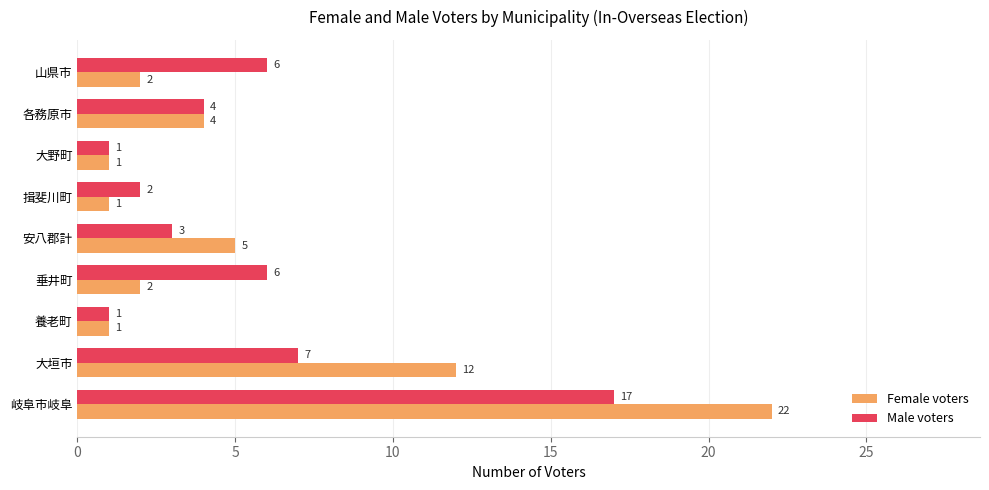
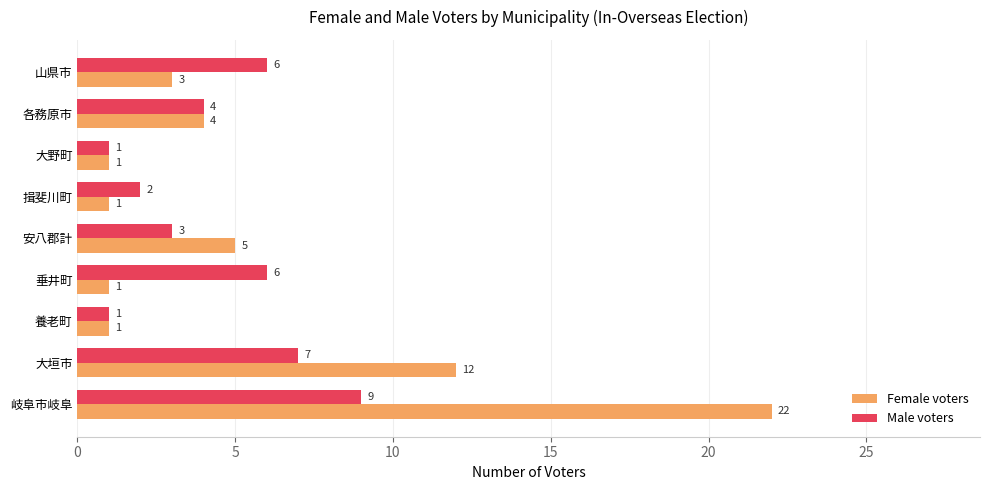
  {
    "Female voters": {
-     "山県市": 2,
+     "山県市": 3,
      "各務原市": 4,
      "大野町": 1,
      "揖斐川町": 1,
      "安八郡計": 5,
-     "垂井町": 2,
+     "垂井町": 1,
      "養老町": 1,
      "大垣市": 12,
      "岐阜市岐阜": 22
    },
    "Male voters": {
      "山県市": 6,
      "各務原市": 4,
      "大野町": 1,
      "揖斐川町": 2,
      "安八郡計": 3,
      "垂井町": 6,
      "養老町": 1,
      "大垣市": 7,
-     "岐阜市岐阜": 17
+     "岐阜市岐阜": 9
    }
  }
